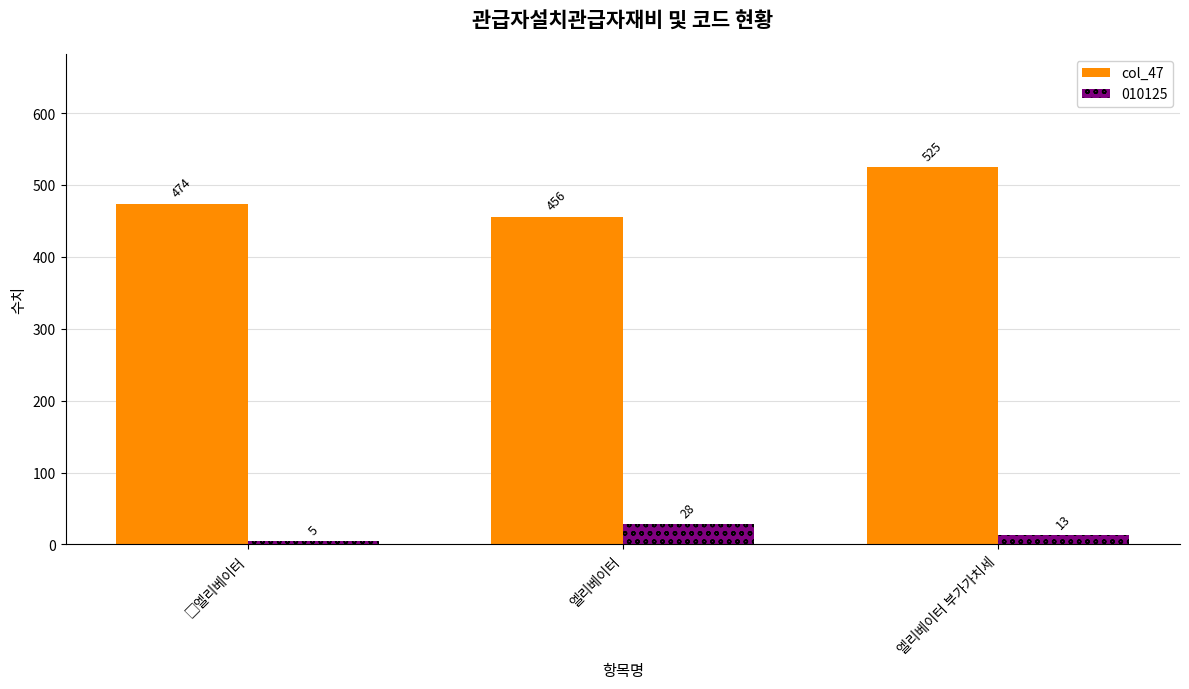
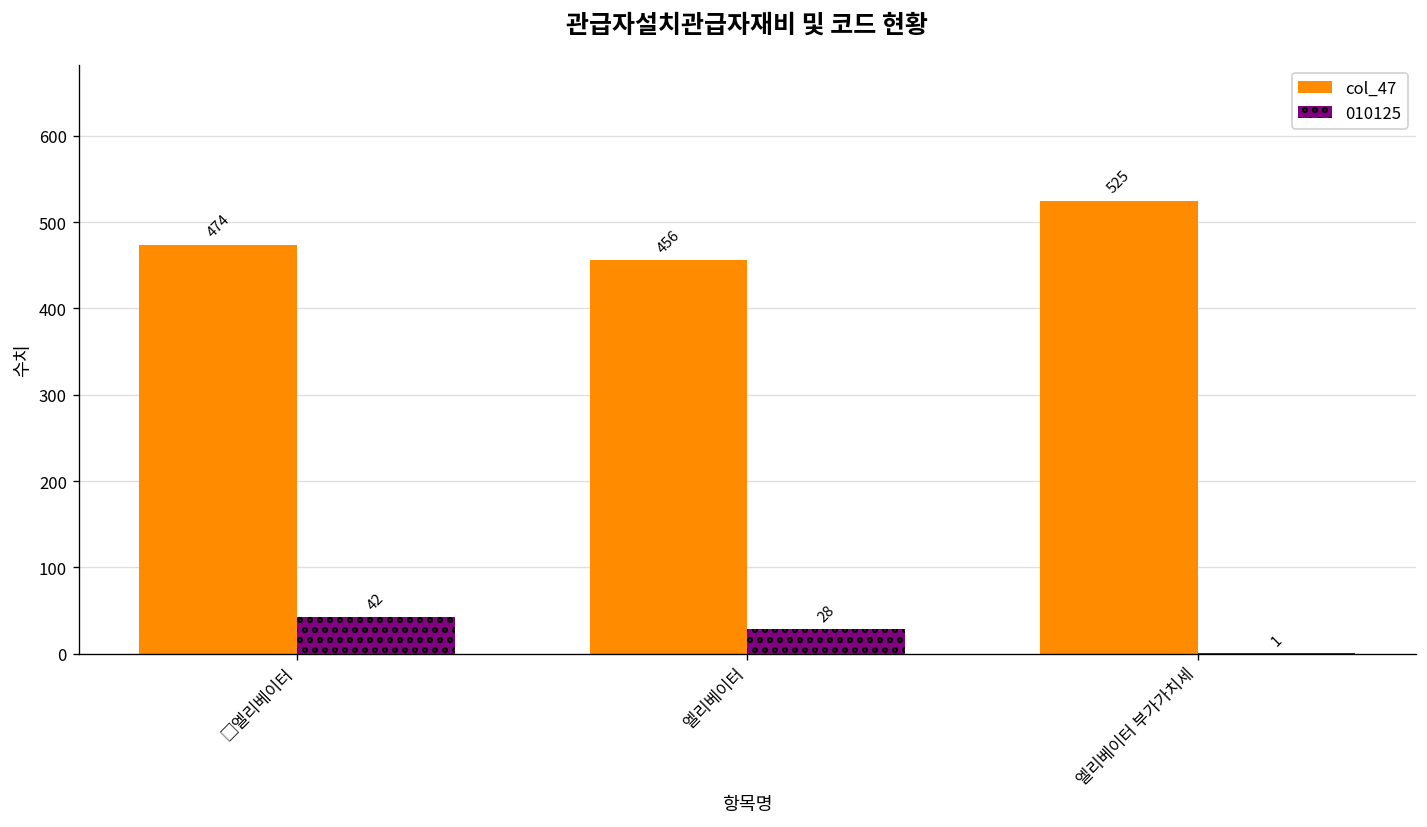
  {
    "col_47": {
      "□엘리베이터": 474,
      "엘리베이터": 456,
      "엘리베이터 부가가치세": 525
    },
    "010125": {
-     "□엘리베이터": 5,
+     "□엘리베이터": 42,
      "엘리베이터": 28,
-     "엘리베이터 부가가치세": 13
+     "엘리베이터 부가가치세": 1
    }
  }
